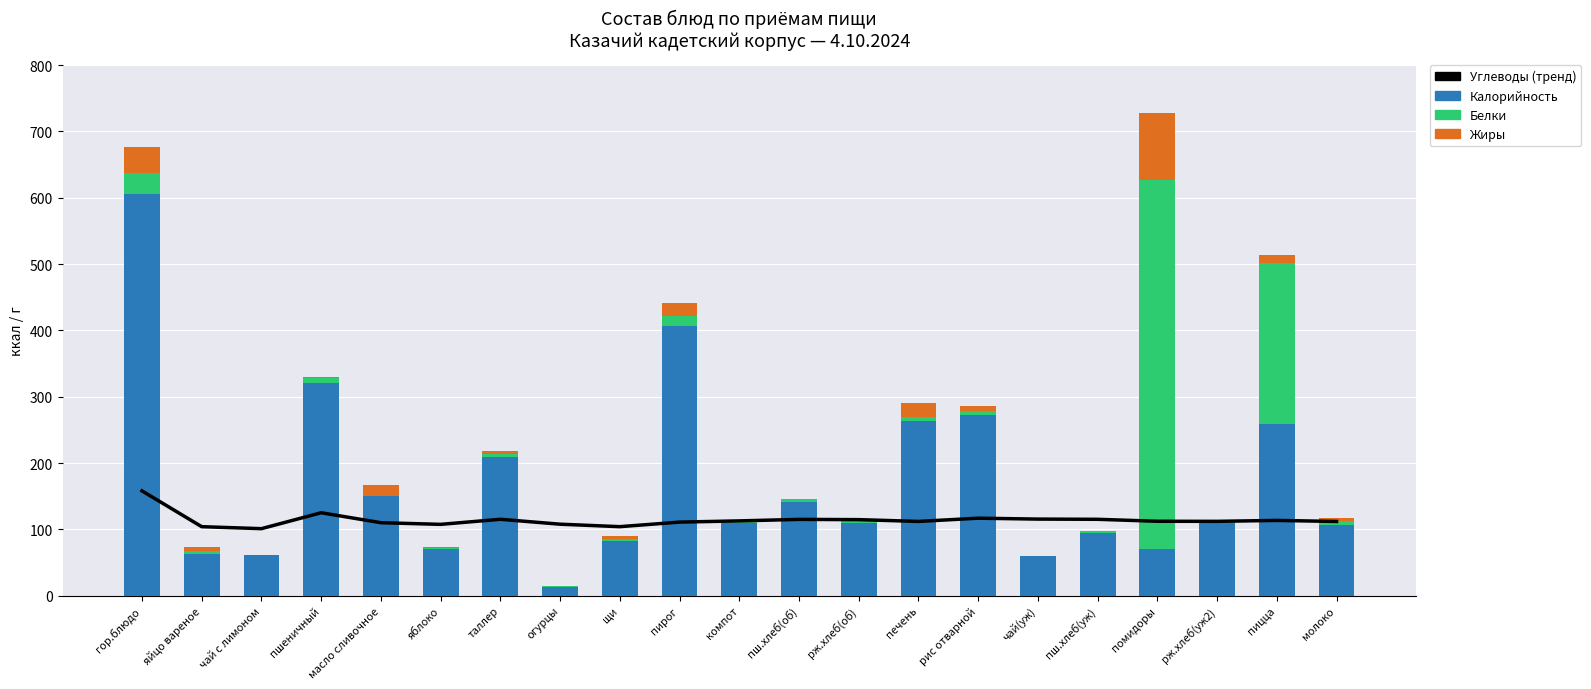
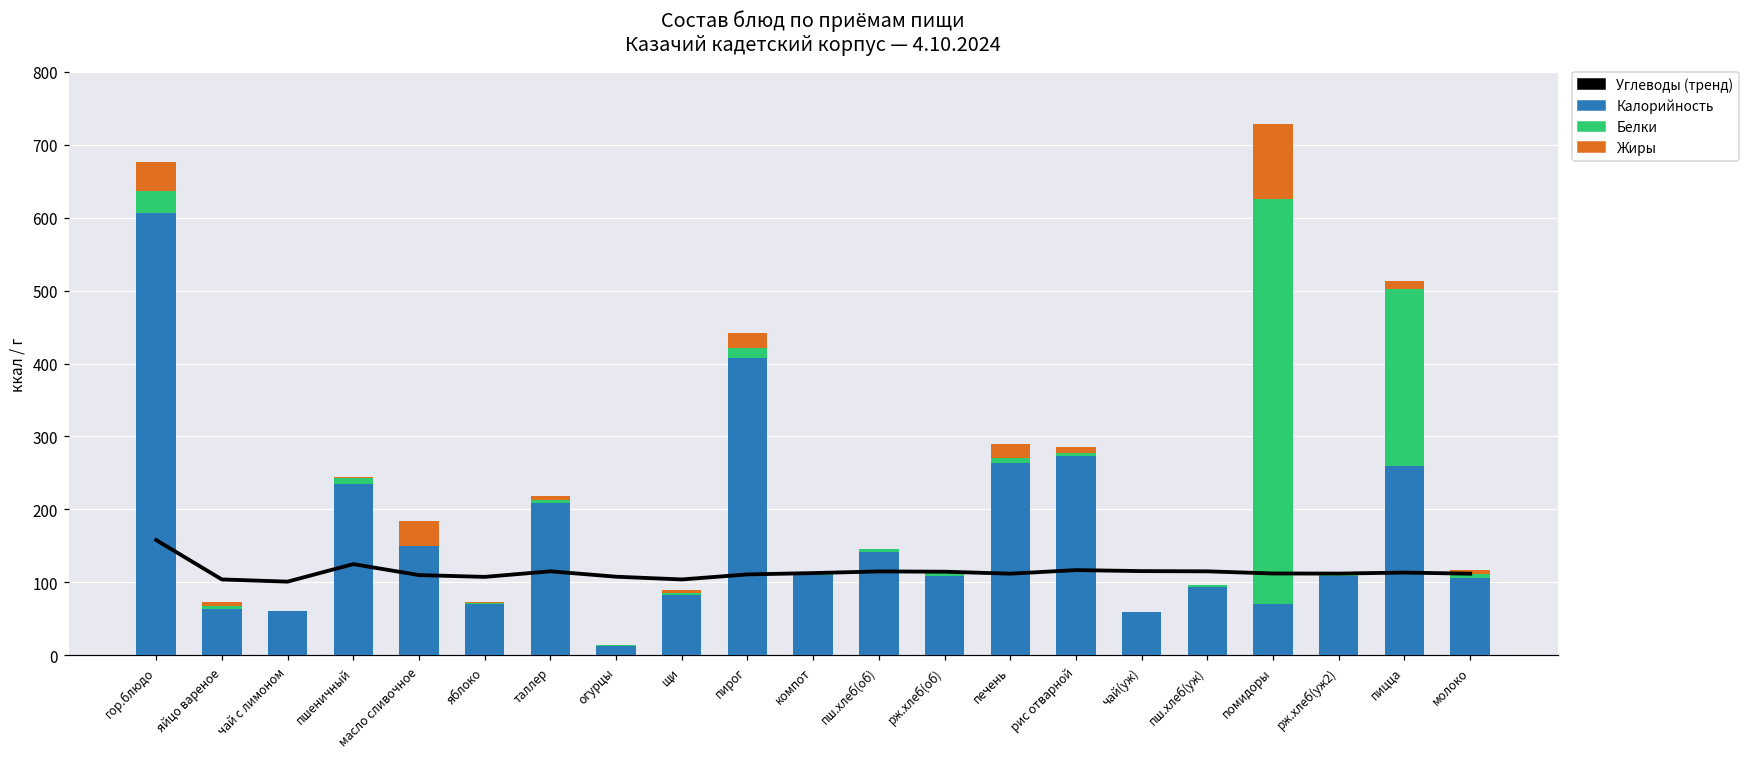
  {
    "Калорийность": {
      "гор.блюдо": 610,
      "яйцо вареное": 60,
      "чай с лимоном": 60,
-     "пшеничный": 320,
+     "пшеничный": 240,
      "масло сливочное": 150,
      "яблоко": 70,
      "таллер": 210,
      "огурцы": 10,
      "щи": 80,
      "пирог": 410,
      "компот": 110,
      "пш.хлеб(об)": 140,
      "рж.хлеб(об)": 110,
      "печень": 260,
      "рис отварной": 270,
      "чай(уж)": 60,
      "пш.хлеб(уж)": 90,
      "помидоры": 70,
      "рж.хлеб(уж2)": 110,
      "пицца": 260,
      "молоко": 110
    },
    "Углеводы (тренд)": {
      "гор.блюдо": 160,
      "яйцо вареное": 100,
      "чай с лимоном": 100,
      "пшеничный": 130,
      "масло сливочное": 110,
      "яблоко": 110,
      "таллер": 120,
      "огурцы": 110,
      "щи": 100,
      "пирог": 110,
      "компот": 110,
      "пш.хлеб(об)": 120,
      "рж.хлеб(об)": 110,
      "печень": 110,
      "рис отварной": 120,
      "чай(уж)": 120,
      "пш.хлеб(уж)": 120,
      "помидоры": 110,
      "рж.хлеб(уж2)": 110,
      "пицца": 110,
      "молоко": 110
    },
    "Белки": {
      "гор.блюдо": 30,
      "яйцо вареное": 10,
      "чай с лимоном": 0,
      "пшеничный": 10,
      "масло сливочное": 0,
      "таллер": 0,
      "пирог": 10,
      "пш.хлеб(об)": 10,
      "рж.хлеб(об)": 0,
      "печень": 10,
      "рис отварной": 10,
      "чай(уж)": 0,
      "помидоры": 560,
      "рж.хлеб(уж2)": 0,
      "пицца": 240,
      "молоко": 10
    },
    "Жиры": {
      "гор.блюдо": 40,
      "яйцо вареное": 10,
      "чай с лимоном": 0,
-     "масло сливочное": 20,
+     "масло сливочное": 30,
      "таллер": 10,
      "огурцы": 0,
      "щи": 10,
      "пирог": 20,
      "компот": 0,
      "пш.хлеб(об)": 0,
      "печень": 20,
      "рис отварной": 10,
      "чай(уж)": 0,
      "пш.хлеб(уж)": 0,
      "помидоры": 100,
      "пицца": 10,
      "молоко": 10
    }
  }
